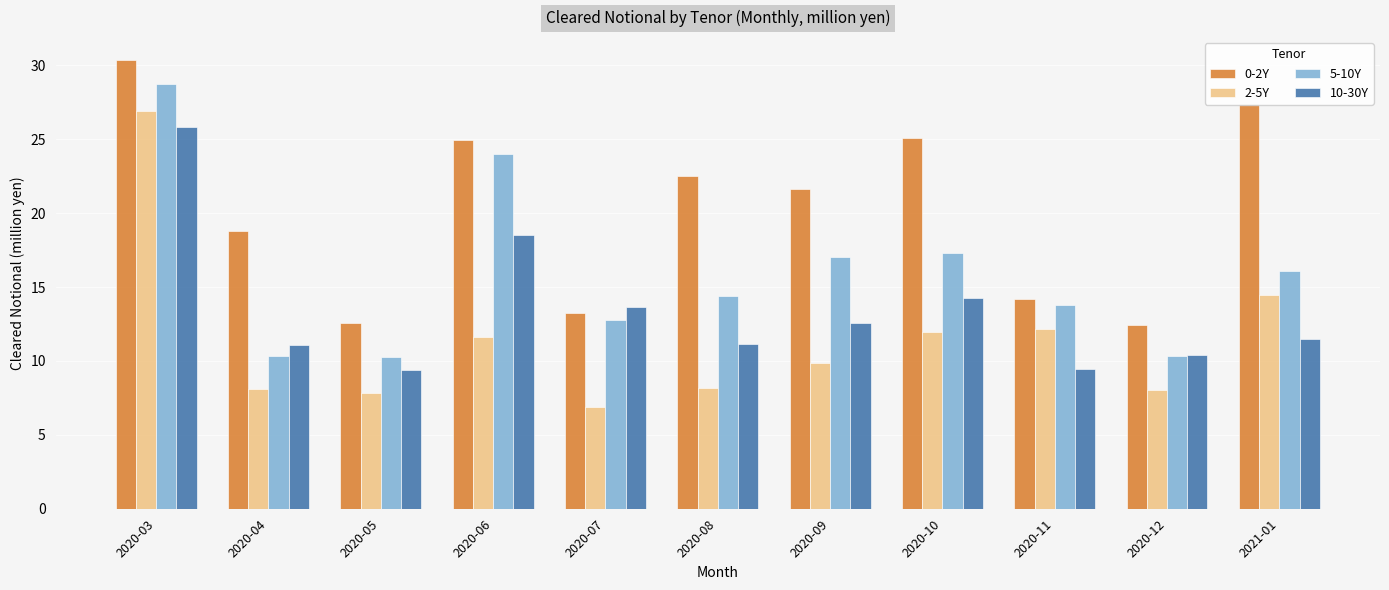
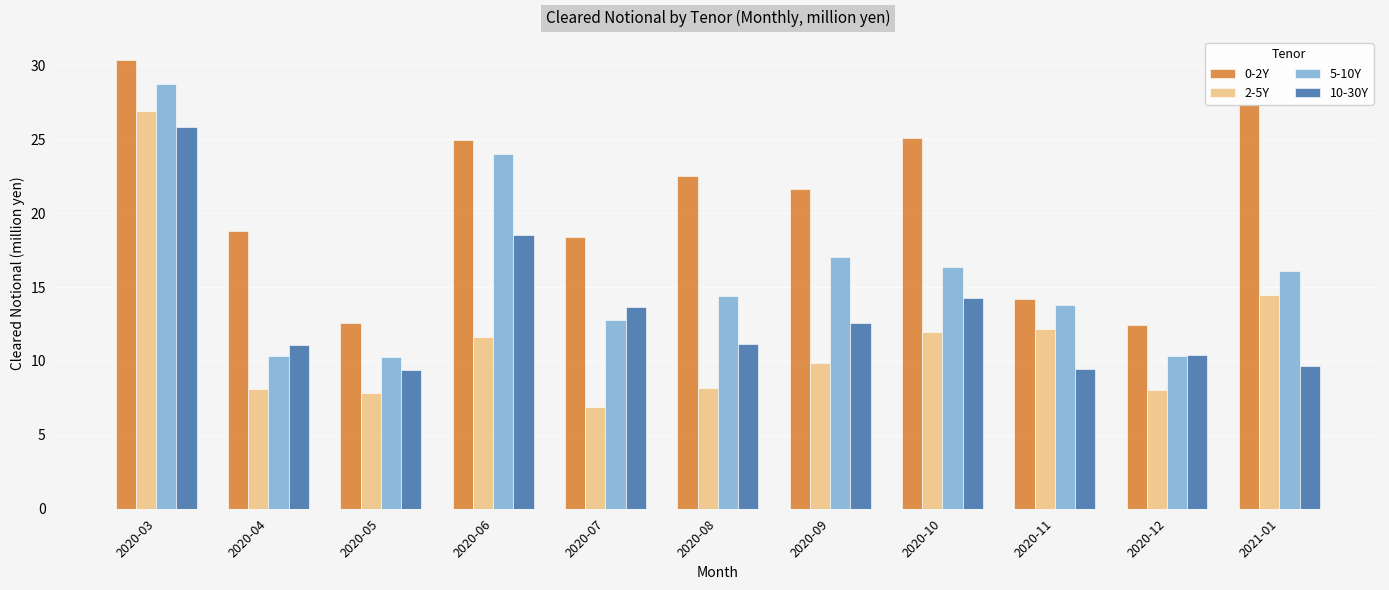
  {
    "0-2Y": {
      "2020-03": 30.4,
      "2020-04": 18.8,
      "2020-05": 12.6,
      "2020-06": 25.0,
-     "2020-07": 13.3,
+     "2020-07": 18.4,
      "2020-08": 22.5,
      "2020-09": 21.6,
      "2020-10": 25.1,
      "2020-11": 14.2,
      "2020-12": 12.4
    },
    "2-5Y": {
      "2020-03": 26.9,
      "2020-04": 8.1,
      "2020-05": 7.8,
      "2020-06": 11.6,
      "2020-07": 6.9,
      "2020-08": 8.2,
      "2020-09": 9.8,
      "2020-10": 11.9,
      "2020-11": 12.2,
      "2020-12": 8.0,
      "2021-01": 14.5
    },
    "5-10Y": {
      "2020-03": 28.7,
      "2020-04": 10.4,
      "2020-05": 10.2,
      "2020-06": 24.0,
      "2020-07": 12.8,
      "2020-08": 14.4,
      "2020-09": 17.1,
-     "2020-10": 17.3,
+     "2020-10": 16.4,
      "2020-11": 13.8,
      "2020-12": 10.3,
      "2021-01": 16.1
    },
    "10-30Y": {
      "2020-03": 25.8,
      "2020-04": 11.1,
      "2020-05": 9.4,
      "2020-06": 18.6,
      "2020-07": 13.6,
      "2020-08": 11.1,
      "2020-09": 12.6,
      "2020-10": 14.3,
      "2020-11": 9.5,
      "2020-12": 10.4,
-     "2021-01": 11.5
+     "2021-01": 9.7
    }
  }
